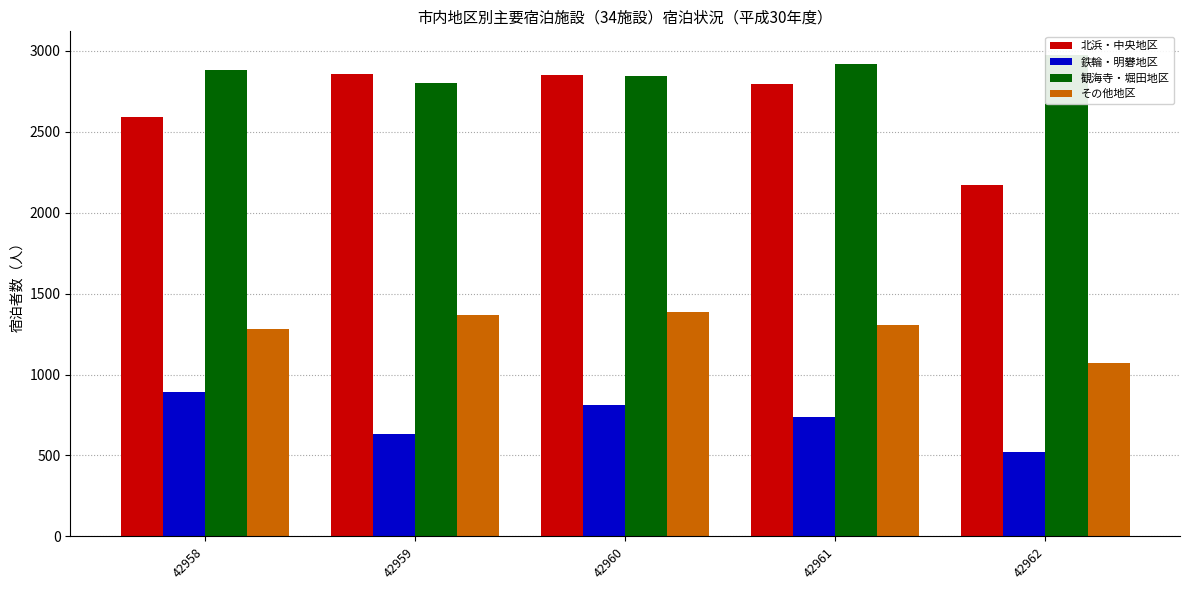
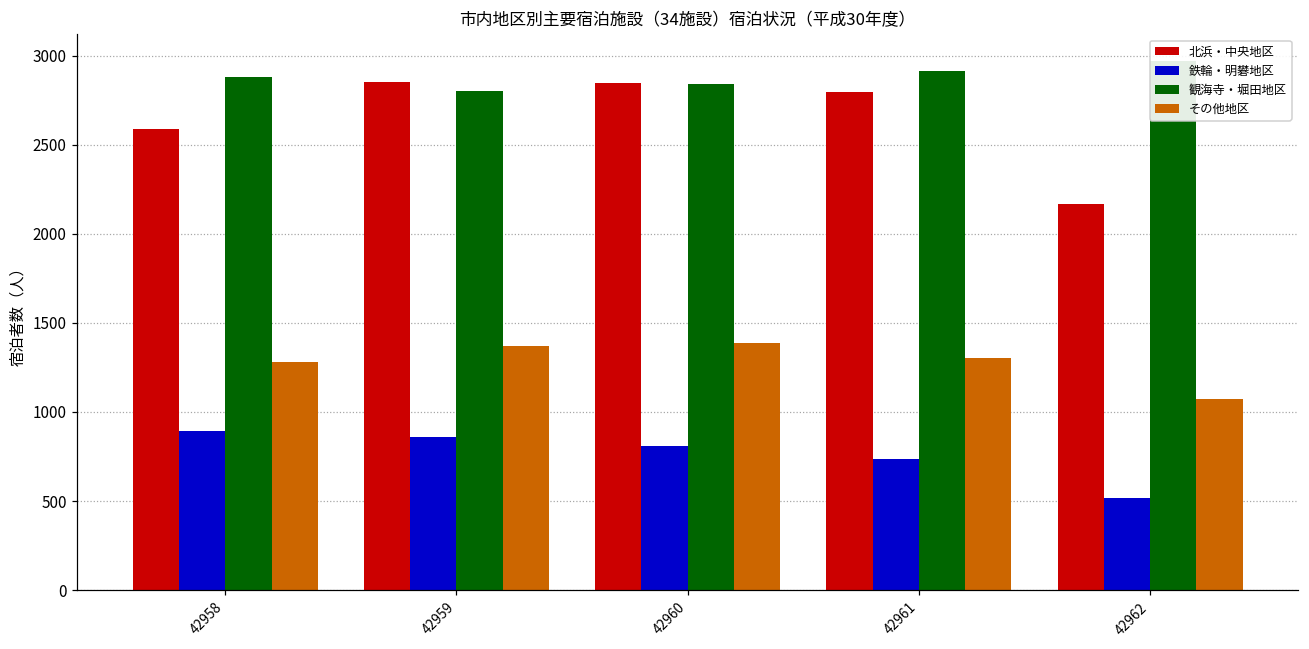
  {
    "北浜・中央地区": {
      "42958": 2590,
      "42959": 2850,
      "42960": 2850,
      "42961": 2800,
      "42962": 2170
    },
    "鉄輪・明礬地区": {
      "42958": 890,
-     "42959": 630,
+     "42959": 860,
      "42960": 810,
      "42961": 740,
      "42962": 520
    },
    "観海寺・堀田地区": {
      "42958": 2880,
      "42959": 2800,
      "42960": 2840,
      "42961": 2920
    },
    "その他地区": {
      "42958": 1280,
      "42959": 1370,
      "42960": 1390,
      "42961": 1310,
      "42962": 1070
    }
  }
